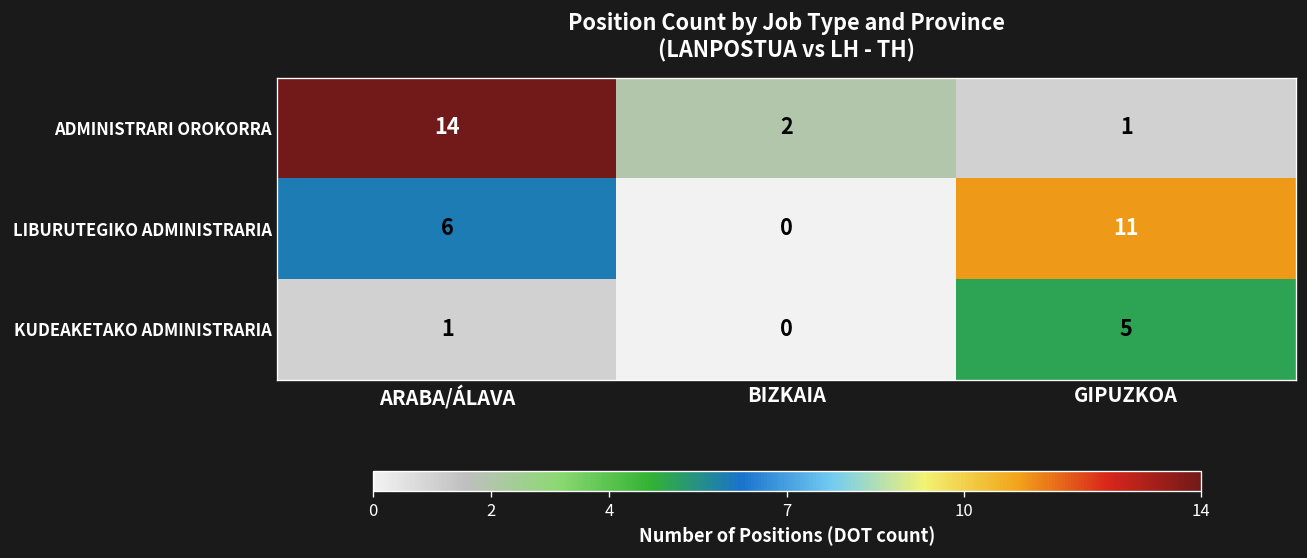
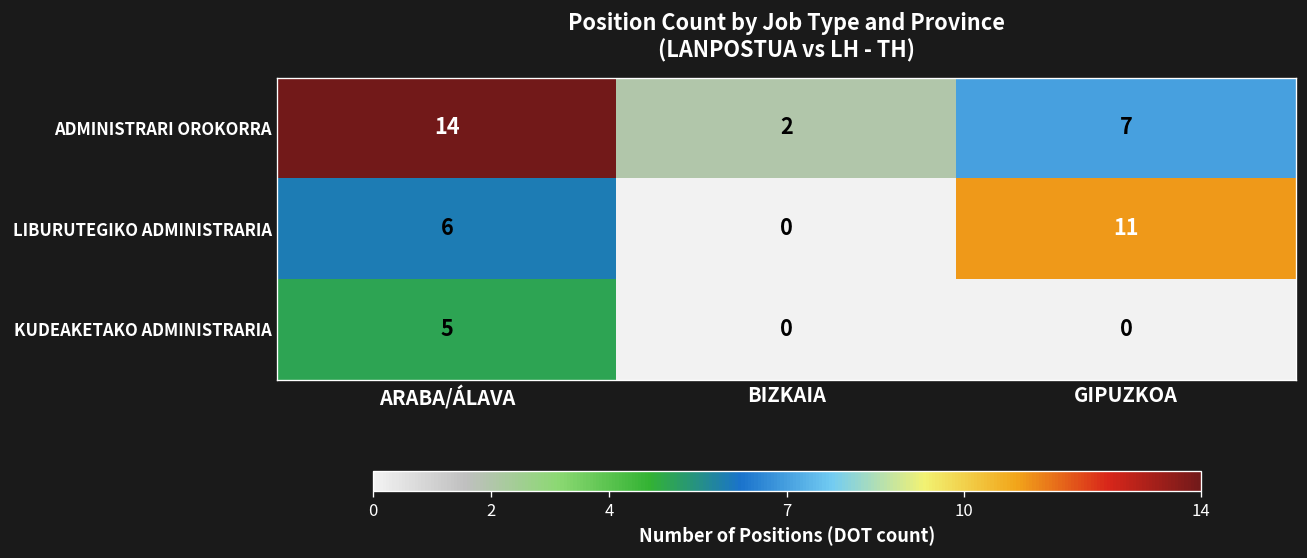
  {
    "ADMINISTRARI OROKORRA": {
      "ARABA/ÁLAVA": 14,
      "BIZKAIA": 2,
-     "GIPUZKOA": 1
+     "GIPUZKOA": 7
    },
    "LIBURUTEGIKO ADMINISTRARIA": {
      "ARABA/ÁLAVA": 6,
      "BIZKAIA": 0,
      "GIPUZKOA": 11
    },
    "KUDEAKETAKO ADMINISTRARIA": {
-     "ARABA/ÁLAVA": 1,
+     "ARABA/ÁLAVA": 5,
      "BIZKAIA": 0,
-     "GIPUZKOA": 5
+     "GIPUZKOA": 0
    }
  }
